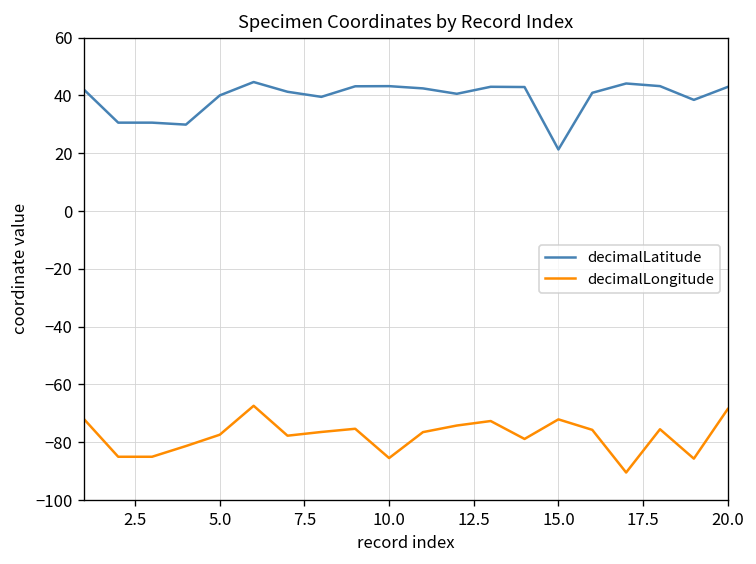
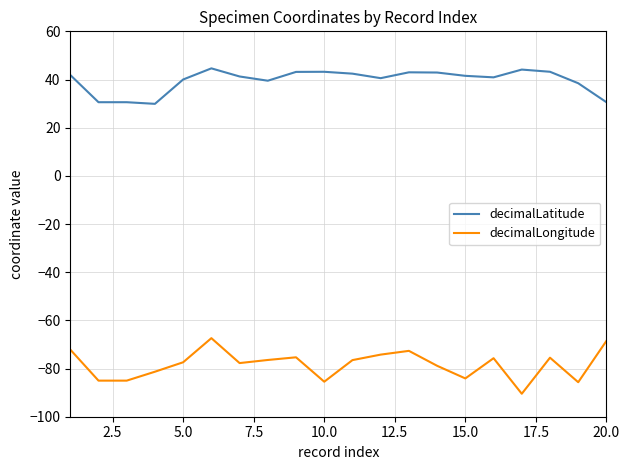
  {
    "decimalLatitude": {
      "5.0": 40,
      "10.0": 43,
-     "15.0": 21,
-     "20.0": 43
+     "15.0": 42,
+     "20.0": 31
    },
    "decimalLongitude": {
      "5.0": -77,
      "10.0": -85,
-     "15.0": -72,
+     "15.0": -84,
      "20.0": -69
    }
  }
